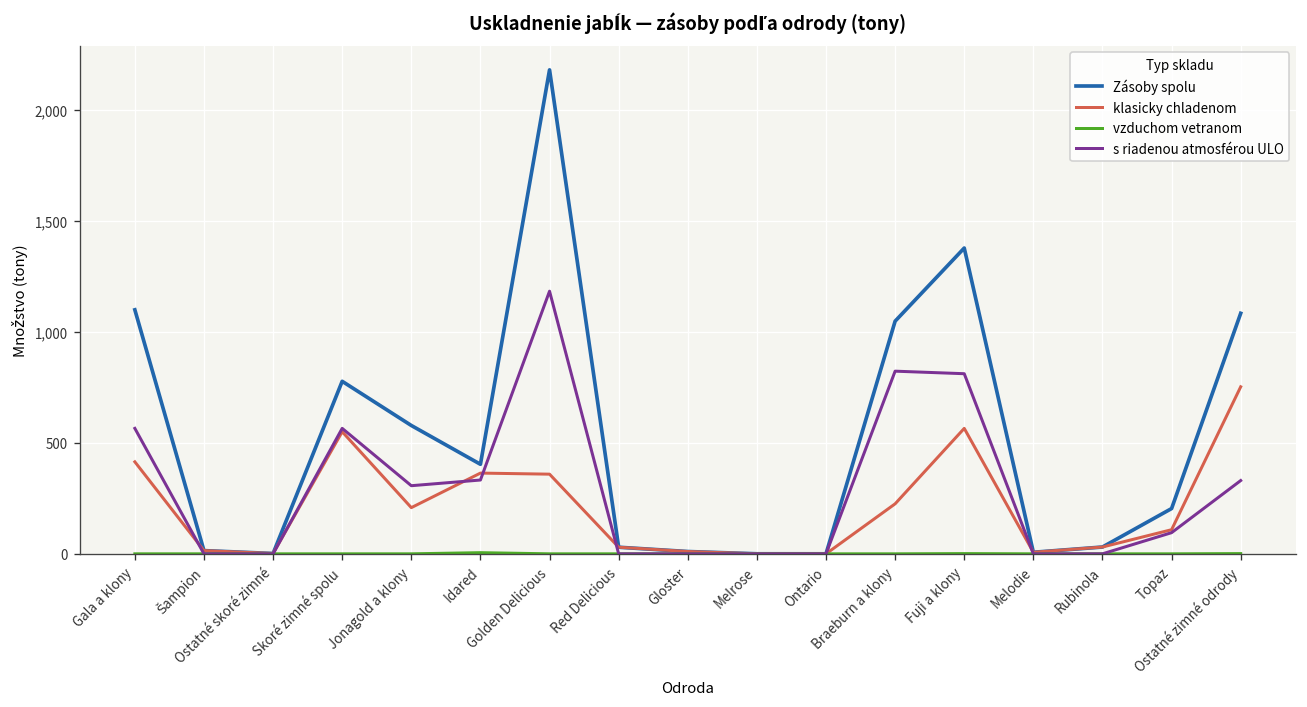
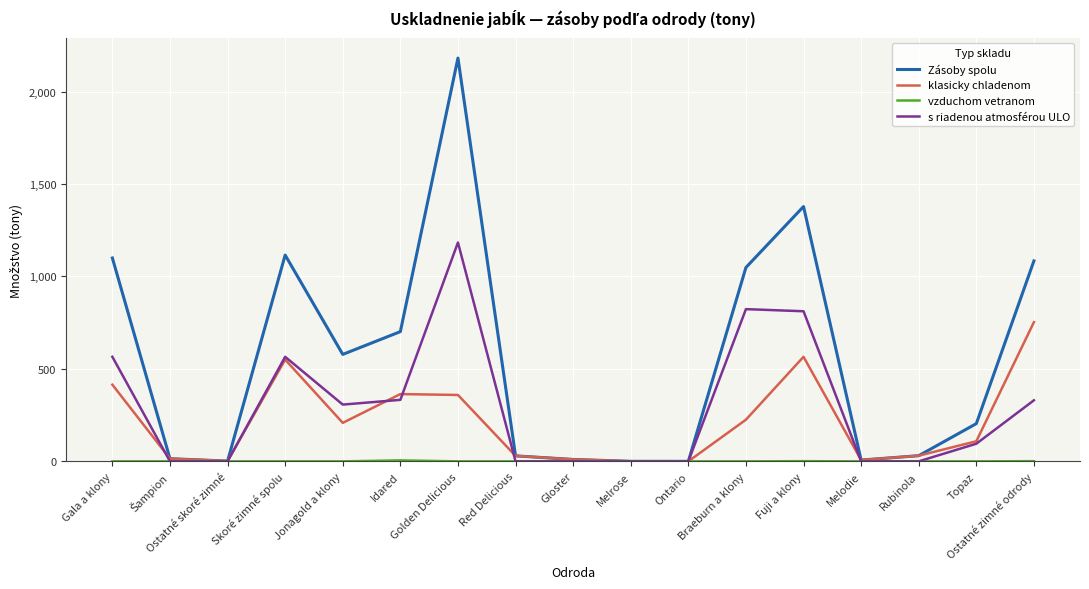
  {
    "Zásoby spolu": {
      "Gala a klony": "1,100",
-     "Skoré zimné spolu": "780",
+     "Skoré zimné spolu": "1,120",
      "Jonagold a klony": "580",
-     "Idared": "400",
+     "Idared": "700",
      "Golden Delicious": "2,180",
      "Braeburn a klony": "1,050",
      "Fuji a klony": "1,380",
      "Topaz": "200",
      "Ostatné zimné odrody": "1,080"
    },
    "klasicky chladenom": {
      "Gala a klony": "410",
      "Skoré zimné spolu": "550",
      "Jonagold a klony": "210",
      "Idared": "360",
      "Golden Delicious": "360",
      "Braeburn a klony": "230",
      "Fuji a klony": "570",
      "Ostatné zimné odrody": "750"
    },
    "vzduchom vetranom": {
      "Gala a klony": "0",
      "Skoré zimné spolu": "0",
      "Jonagold a klony": "0",
      "Idared": "10",
      "Golden Delicious": "0",
      "Braeburn a klony": "0",
      "Fuji a klony": "0",
      "Topaz": "0",
      "Ostatné zimné odrody": "0"
    },
    "s riadenou atmosférou ULO": {
      "Gala a klony": "570",
      "Skoré zimné spolu": "570",
      "Jonagold a klony": "310",
      "Idared": "330",
      "Golden Delicious": "1,180",
      "Braeburn a klony": "820",
      "Fuji a klony": "810",
      "Ostatné zimné odrody": "330"
    }
  }
